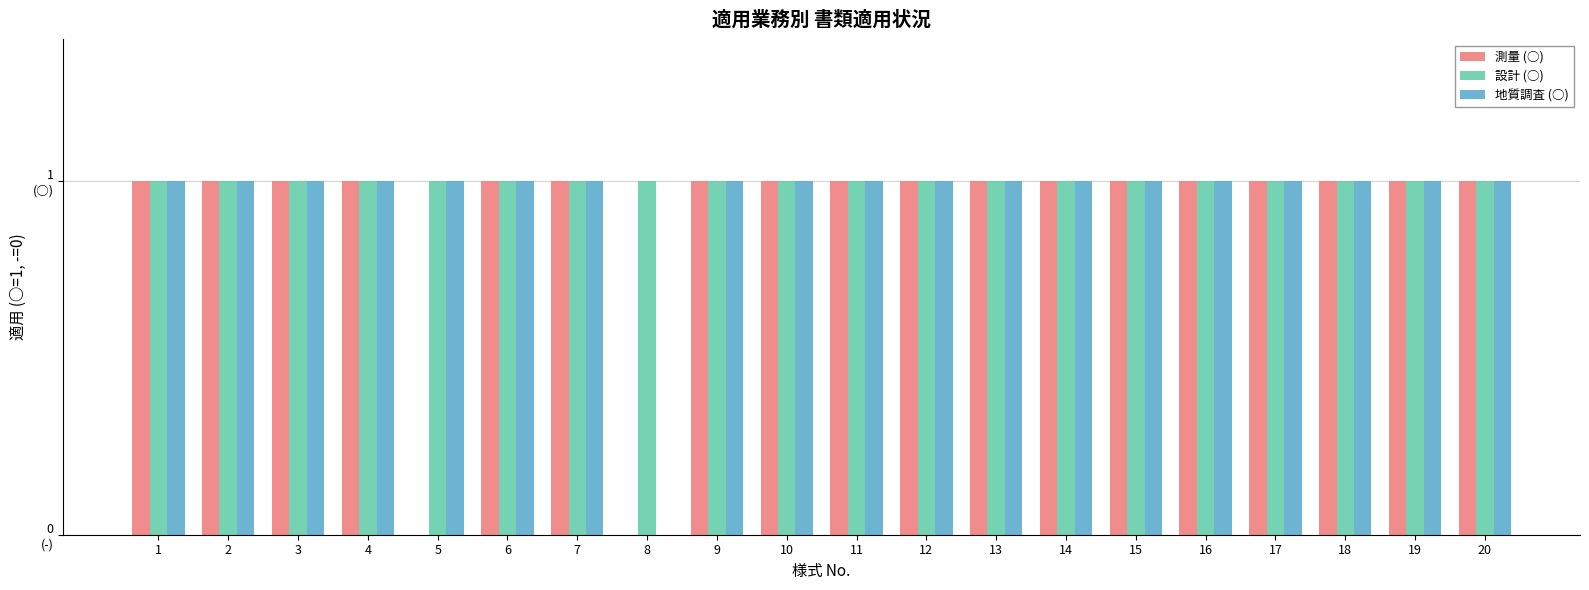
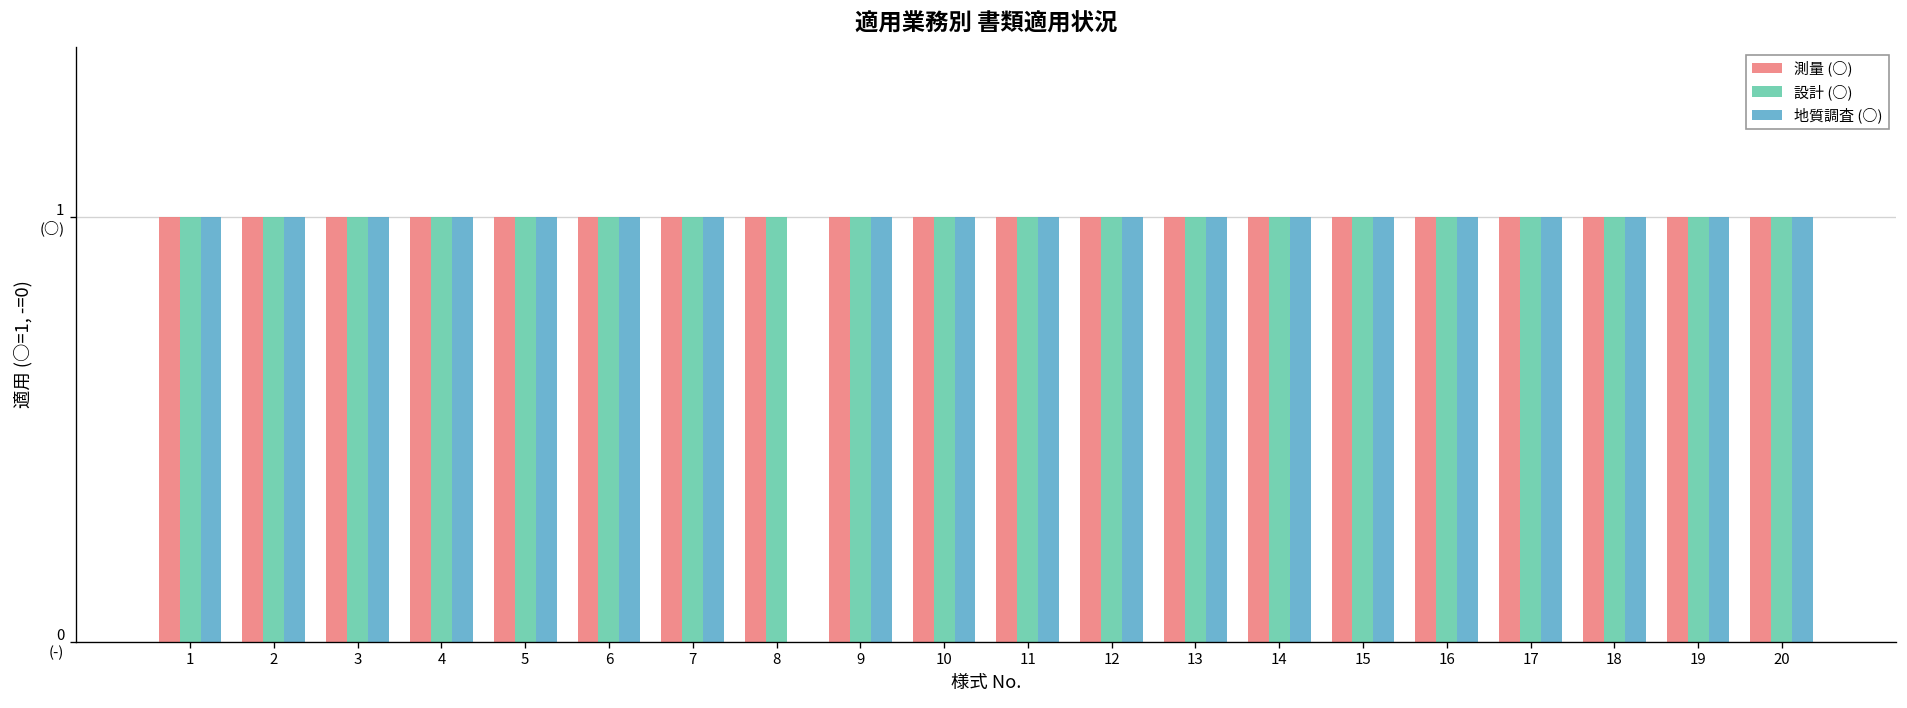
  {
    "測量 (○)": {
      "1": "1 (○)",
      "2": "1 (○)",
      "3": "1 (○)",
      "4": "1 (○)",
-     "5": "0 (○)",
+     "5": "1 (○)",
      "6": "1 (○)",
      "7": "1 (○)",
-     "8": "0 (○)",
+     "8": "1 (○)",
      "9": "1 (○)",
      "10": "1 (○)",
      "11": "1 (○)",
      "12": "1 (○)",
      "13": "1 (○)",
      "14": "1 (○)",
      "15": "1 (○)",
      "16": "1 (○)",
      "17": "1 (○)",
      "18": "1 (○)",
      "19": "1 (○)",
      "20": "1 (○)"
    }
  }
